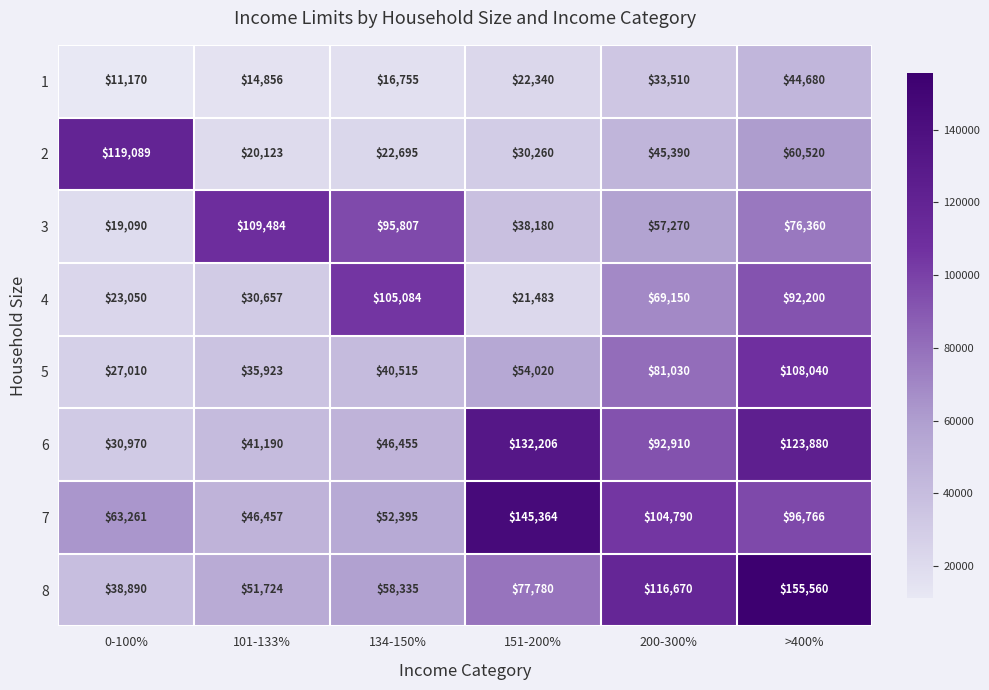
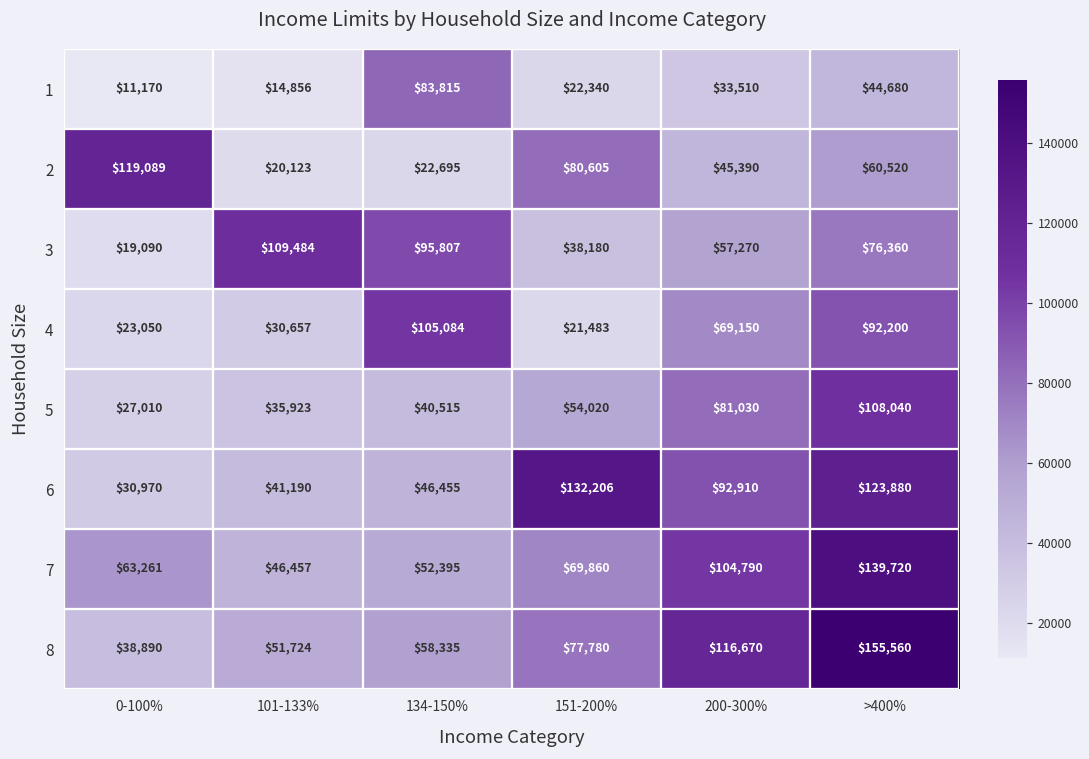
  {
    "1": {
      "0-100%": "$11,170",
      "101-133%": "$14,856",
-     "134-150%": "$16,755",
+     "134-150%": "$83,815",
      "151-200%": "$22,340",
      "200-300%": "$33,510",
      ">400%": "$44,680"
    },
    "2": {
      "0-100%": "$119,089",
      "101-133%": "$20,123",
      "134-150%": "$22,695",
-     "151-200%": "$30,260",
+     "151-200%": "$80,605",
      "200-300%": "$45,390",
      ">400%": "$60,520"
    },
    "3": {
      "0-100%": "$19,090",
      "101-133%": "$109,484",
      "134-150%": "$95,807",
      "151-200%": "$38,180",
      "200-300%": "$57,270",
      ">400%": "$76,360"
    },
    "4": {
      "0-100%": "$23,050",
      "101-133%": "$30,657",
      "134-150%": "$105,084",
      "151-200%": "$21,483",
      "200-300%": "$69,150",
      ">400%": "$92,200"
    },
    "5": {
      "0-100%": "$27,010",
      "101-133%": "$35,923",
      "134-150%": "$40,515",
      "151-200%": "$54,020",
      "200-300%": "$81,030",
      ">400%": "$108,040"
    },
    "6": {
      "0-100%": "$30,970",
      "101-133%": "$41,190",
      "134-150%": "$46,455",
      "151-200%": "$132,206",
      "200-300%": "$92,910",
      ">400%": "$123,880"
    },
    "7": {
      "0-100%": "$63,261",
      "101-133%": "$46,457",
      "134-150%": "$52,395",
-     "151-200%": "$145,364",
+     "151-200%": "$69,860",
      "200-300%": "$104,790",
-     ">400%": "$96,766"
+     ">400%": "$139,720"
    },
    "8": {
      "0-100%": "$38,890",
      "101-133%": "$51,724",
      "134-150%": "$58,335",
      "151-200%": "$77,780",
      "200-300%": "$116,670",
      ">400%": "$155,560"
    }
  }
